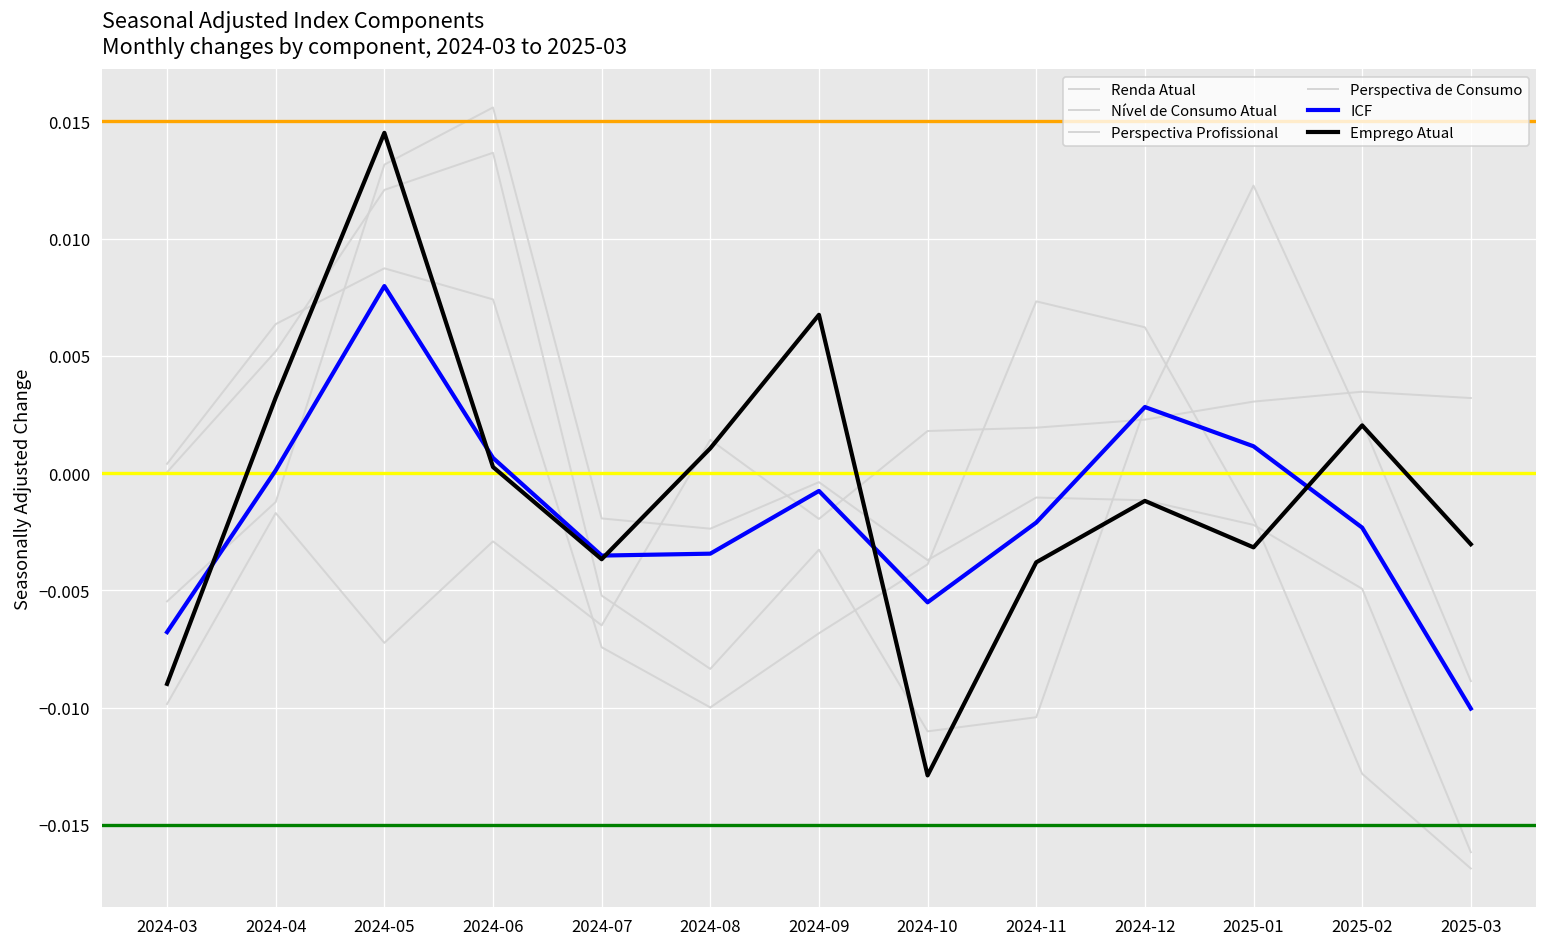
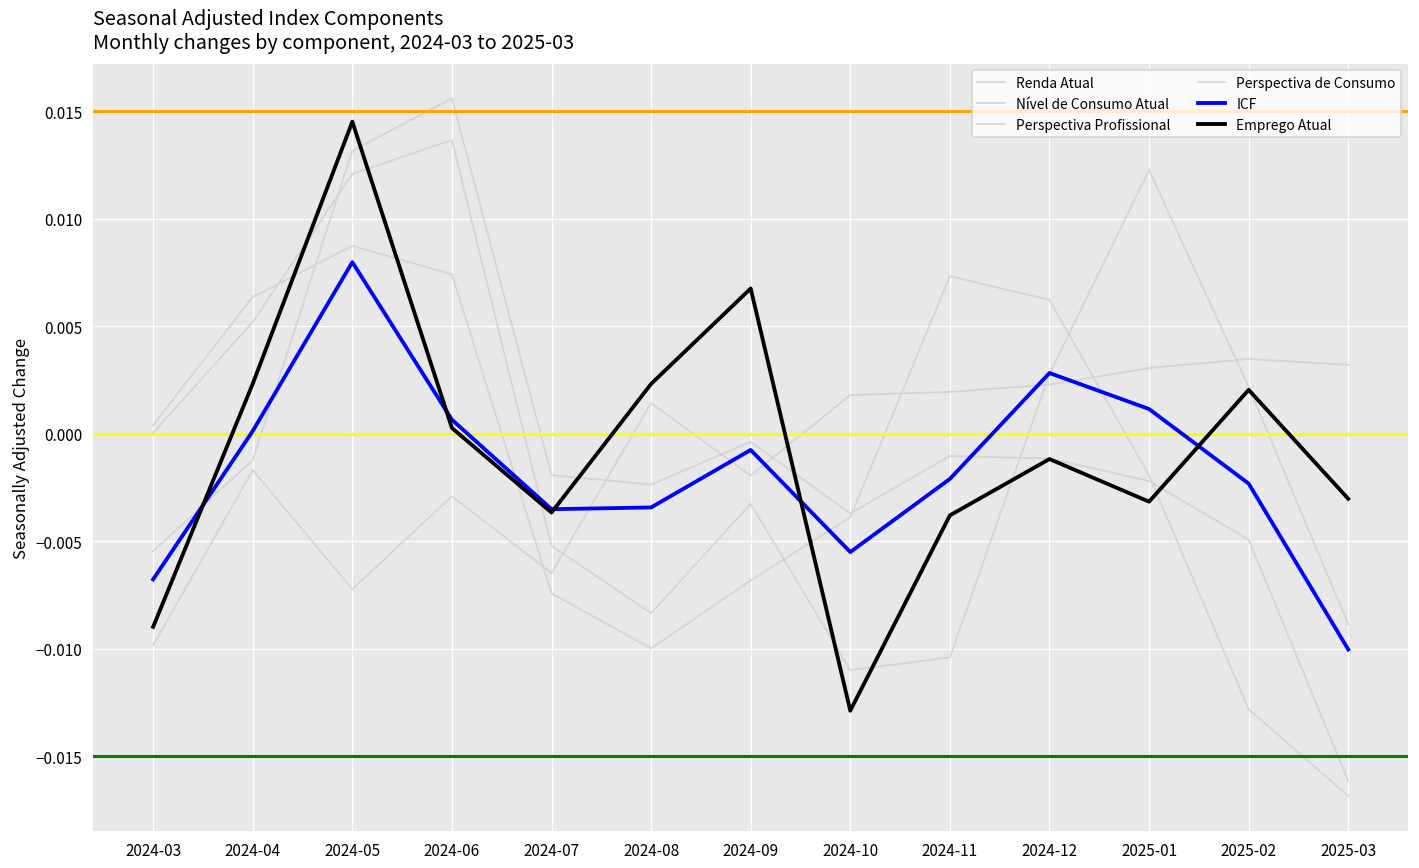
  {
    "ICF": {
      "2024-03": -0.0068,
      "2024-04": 0.0001,
      "2024-05": 0.0080,
      "2024-06": 0.0006,
      "2024-07": -0.0035,
      "2024-08": -0.0034,
      "2024-09": -0.0008,
      "2024-10": -0.0055,
      "2024-11": -0.0021,
      "2025-01": 0.0011,
      "2025-02": -0.0023,
      "2025-03": -0.0100
    },
    "Emprego Atual": {
      "2024-03": -0.0090,
-     "2024-04": 0.0032,
+     "2024-04": 0.0023,
      "2024-05": 0.0145,
      "2024-06": 0.0003,
      "2024-07": -0.0037,
-     "2024-08": 0.0011,
+     "2024-08": 0.0023,
      "2024-09": 0.0068,
      "2024-10": -0.0129,
      "2024-11": -0.0038,
      "2025-01": -0.0032,
      "2025-03": -0.0030
    }
  }
